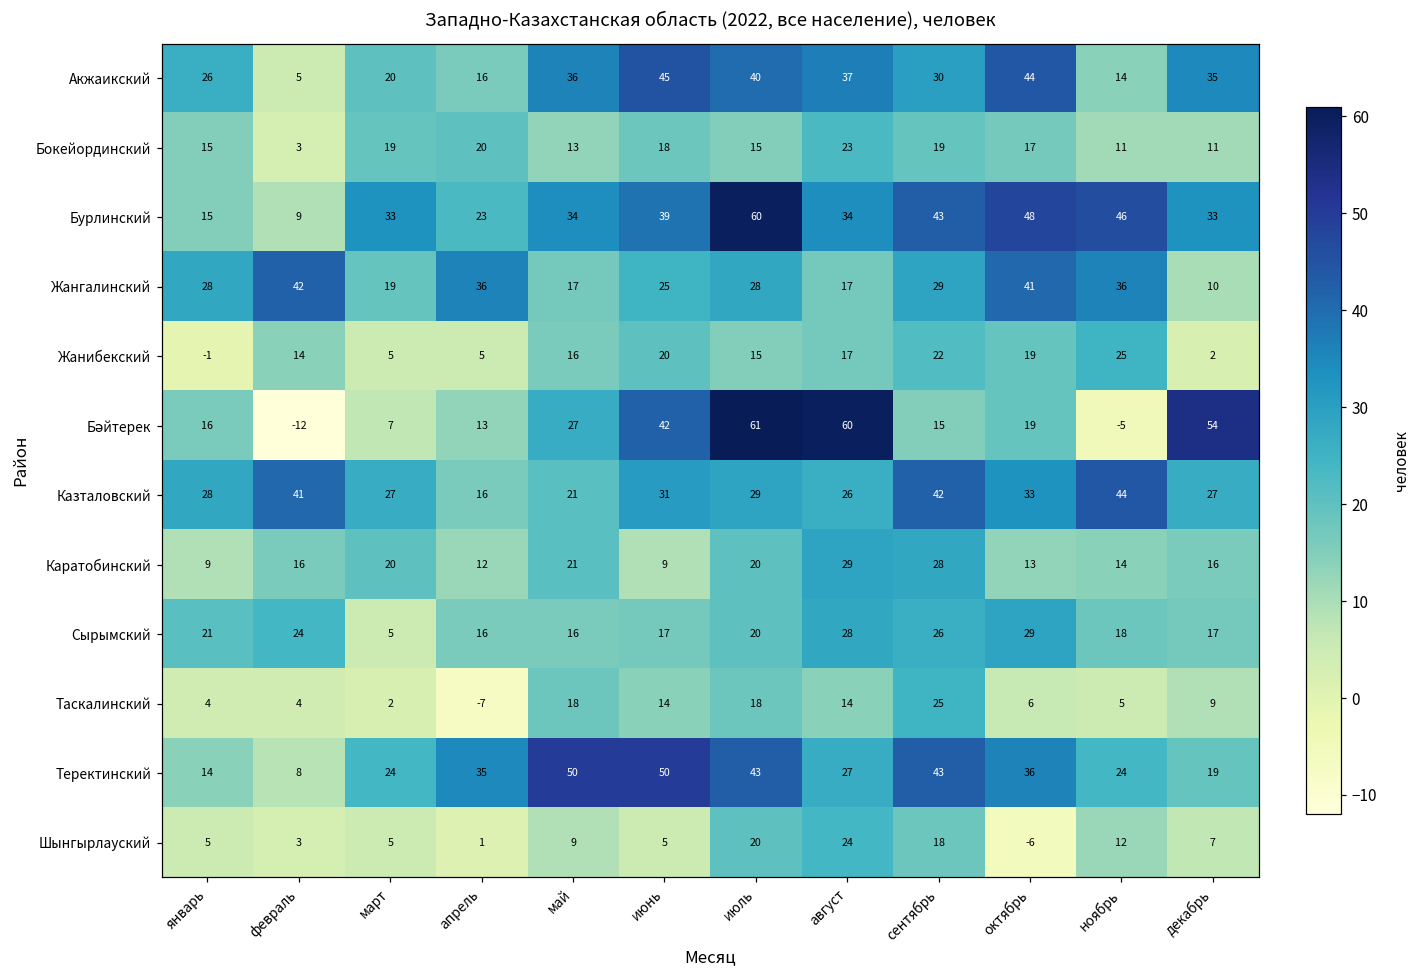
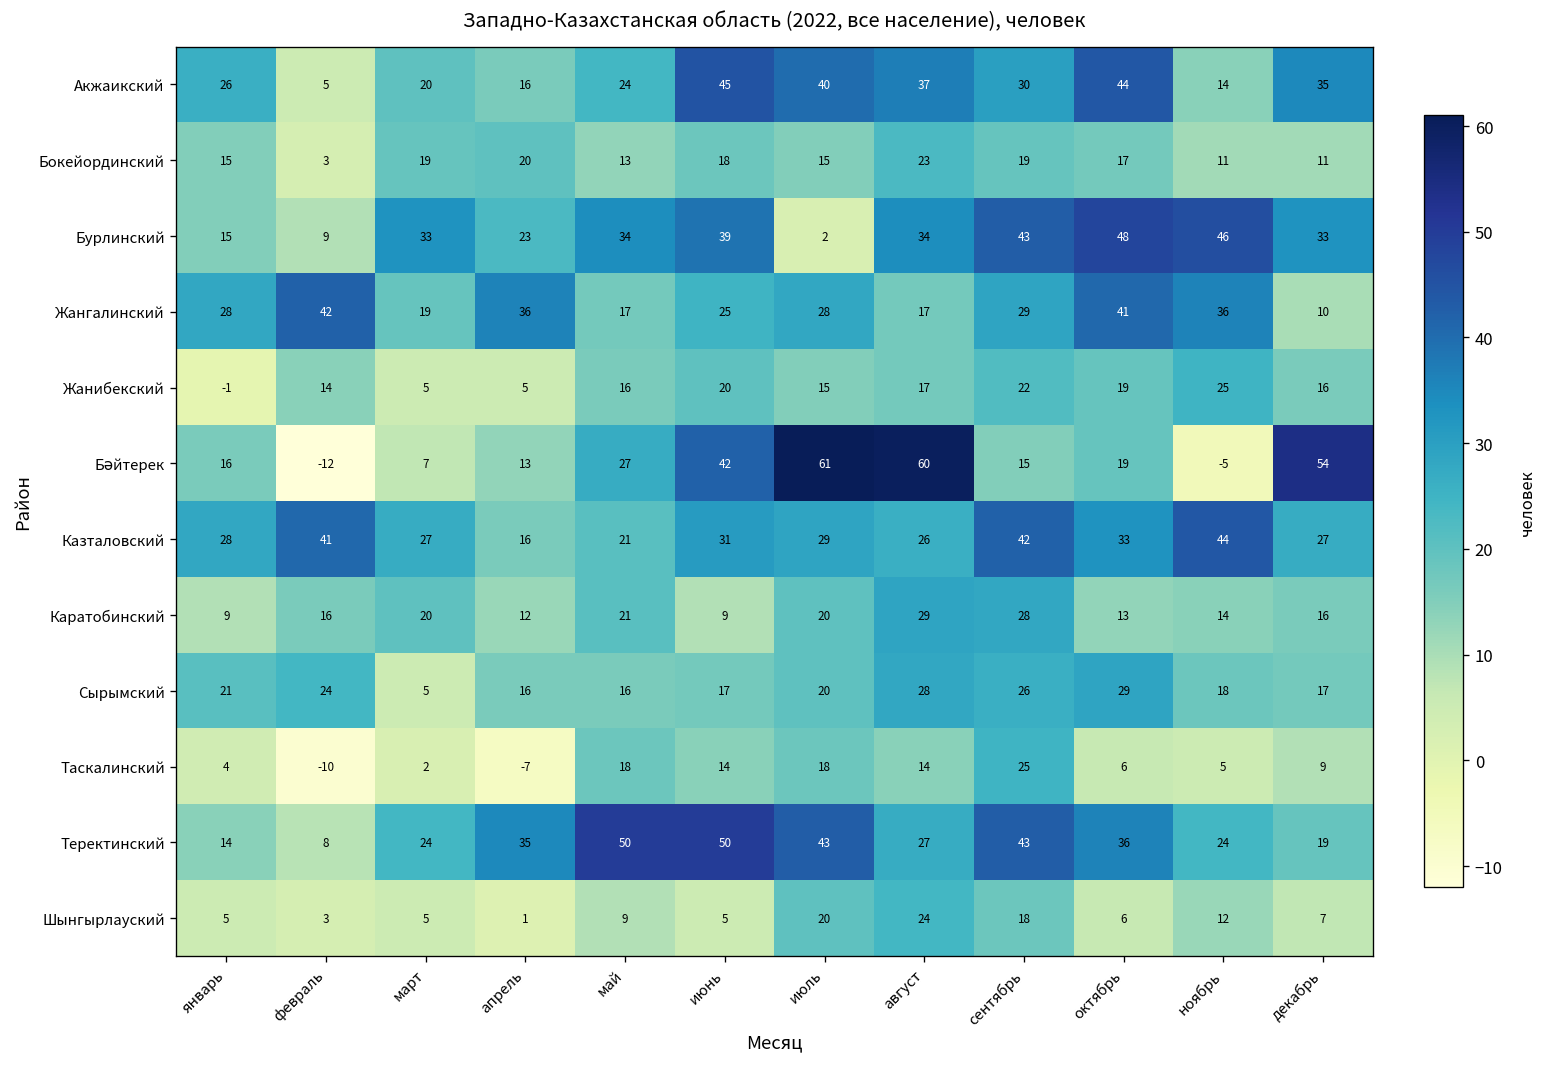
  {
    "Акжаикский": {
      "январь": 26,
      "февраль": 5,
      "март": 20,
      "апрель": 16,
-     "май": 36,
+     "май": 24,
      "июнь": 45,
      "июль": 40,
      "август": 37,
      "сентябрь": 30,
      "октябрь": 44,
      "ноябрь": 14,
      "декабрь": 35
    },
    "Бокейординский": {
      "январь": 15,
      "февраль": 3,
      "март": 19,
      "апрель": 20,
      "май": 13,
      "июнь": 18,
      "июль": 15,
      "август": 23,
      "сентябрь": 19,
      "октябрь": 17,
      "ноябрь": 11,
      "декабрь": 11
    },
    "Бурлинский": {
      "январь": 15,
      "февраль": 9,
      "март": 33,
      "апрель": 23,
      "май": 34,
      "июнь": 39,
-     "июль": 60,
+     "июль": 2,
      "август": 34,
      "сентябрь": 43,
      "октябрь": 48,
      "ноябрь": 46,
      "декабрь": 33
    },
    "Жангалинский": {
      "январь": 28,
      "февраль": 42,
      "март": 19,
      "апрель": 36,
      "май": 17,
      "июнь": 25,
      "июль": 28,
      "август": 17,
      "сентябрь": 29,
      "октябрь": 41,
      "ноябрь": 36,
      "декабрь": 10
    },
    "Жанибекский": {
      "январь": -1,
      "февраль": 14,
      "март": 5,
      "апрель": 5,
      "май": 16,
      "июнь": 20,
      "июль": 15,
      "август": 17,
      "сентябрь": 22,
      "октябрь": 19,
      "ноябрь": 25,
-     "декабрь": 2
+     "декабрь": 16
    },
    "Бәйтерек": {
      "январь": 16,
      "февраль": -12,
      "март": 7,
      "апрель": 13,
      "май": 27,
      "июнь": 42,
      "июль": 61,
      "август": 60,
      "сентябрь": 15,
      "октябрь": 19,
      "ноябрь": -5,
      "декабрь": 54
    },
    "Казталовский": {
      "январь": 28,
      "февраль": 41,
      "март": 27,
      "апрель": 16,
      "май": 21,
      "июнь": 31,
      "июль": 29,
      "август": 26,
      "сентябрь": 42,
      "октябрь": 33,
      "ноябрь": 44,
      "декабрь": 27
    },
    "Каратобинский": {
      "январь": 9,
      "февраль": 16,
      "март": 20,
      "апрель": 12,
      "май": 21,
      "июнь": 9,
      "июль": 20,
      "август": 29,
      "сентябрь": 28,
      "октябрь": 13,
      "ноябрь": 14,
      "декабрь": 16
    },
    "Сырымский": {
      "январь": 21,
      "февраль": 24,
      "март": 5,
      "апрель": 16,
      "май": 16,
      "июнь": 17,
      "июль": 20,
      "август": 28,
      "сентябрь": 26,
      "октябрь": 29,
      "ноябрь": 18,
      "декабрь": 17
    },
    "Таскалинский": {
      "январь": 4,
-     "февраль": 4,
+     "февраль": -10,
      "март": 2,
      "апрель": -7,
      "май": 18,
      "июнь": 14,
      "июль": 18,
      "август": 14,
      "сентябрь": 25,
      "октябрь": 6,
      "ноябрь": 5,
      "декабрь": 9
    },
    "Теректинский": {
      "январь": 14,
      "февраль": 8,
      "март": 24,
      "апрель": 35,
      "май": 50,
      "июнь": 50,
      "июль": 43,
      "август": 27,
      "сентябрь": 43,
      "октябрь": 36,
      "ноябрь": 24,
      "декабрь": 19
    },
    "Шынгырлауский": {
      "январь": 5,
      "февраль": 3,
      "март": 5,
      "апрель": 1,
      "май": 9,
      "июнь": 5,
      "июль": 20,
      "август": 24,
      "сентябрь": 18,
-     "октябрь": -6,
+     "октябрь": 6,
      "ноябрь": 12,
      "декабрь": 7
    }
  }
